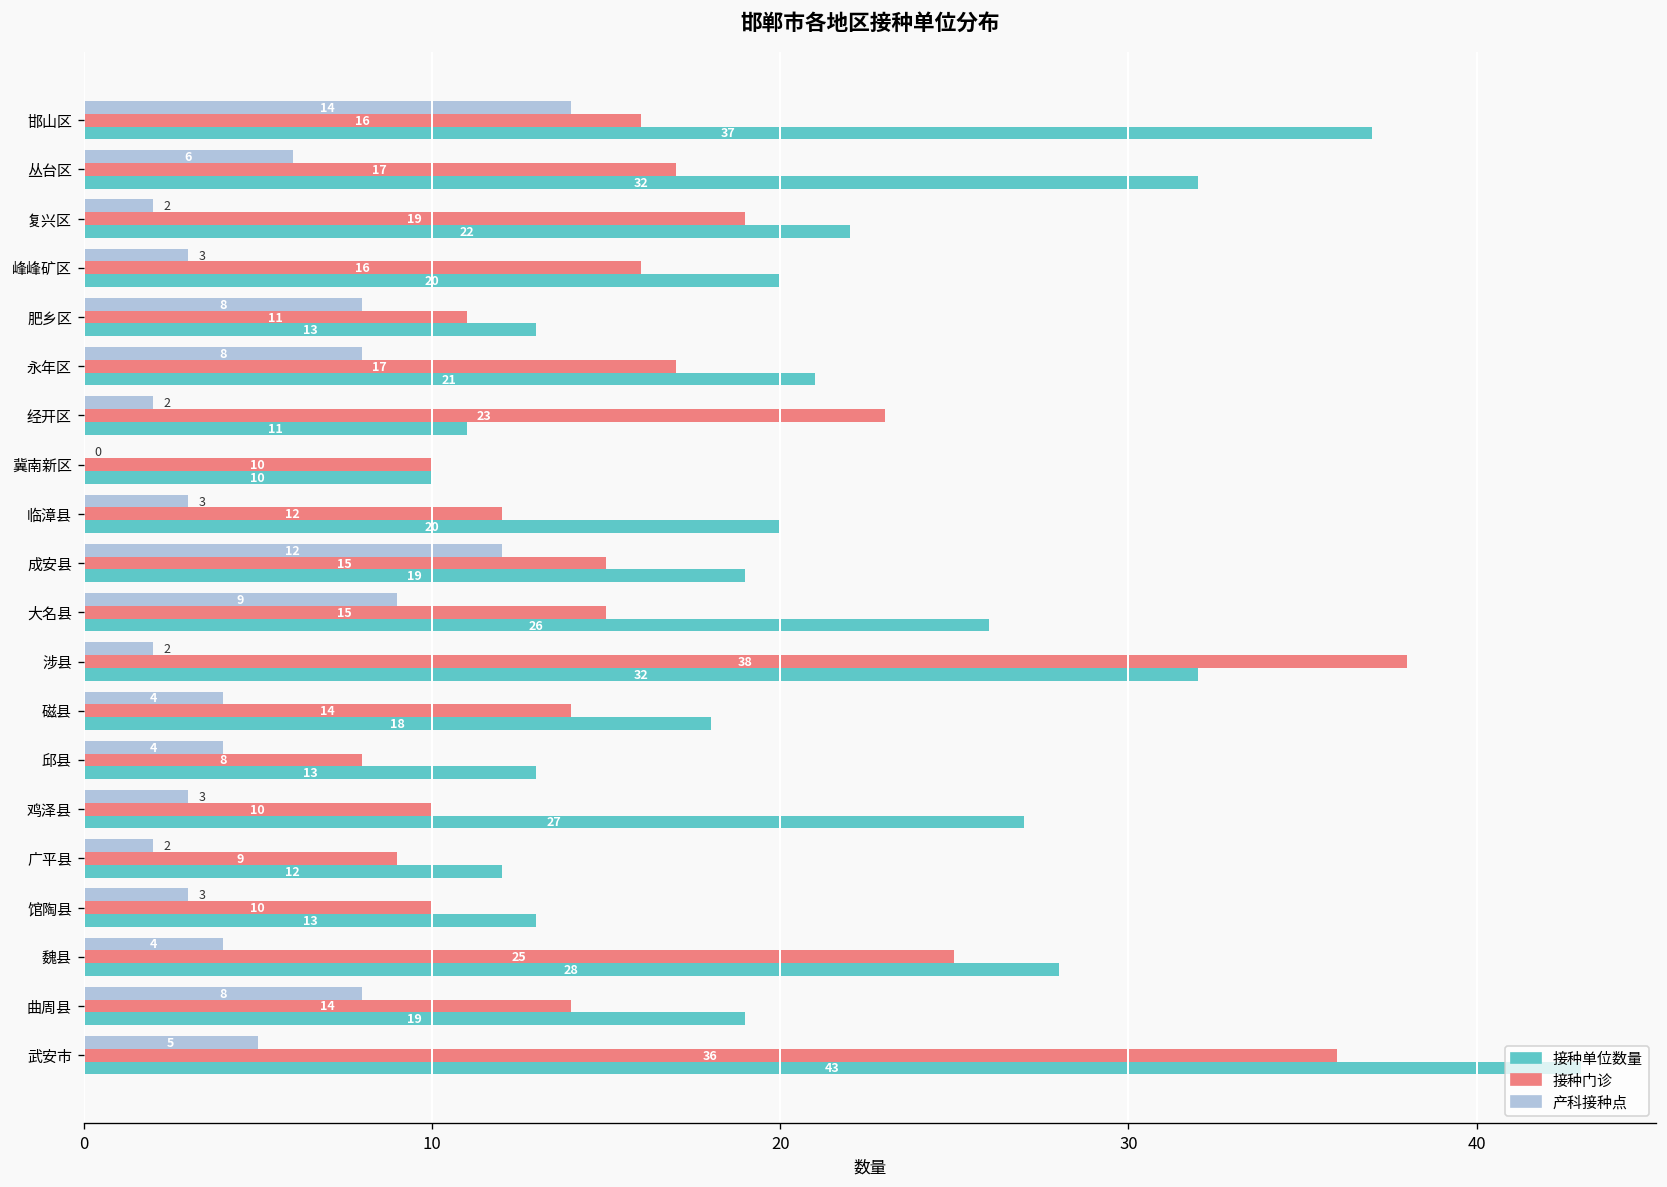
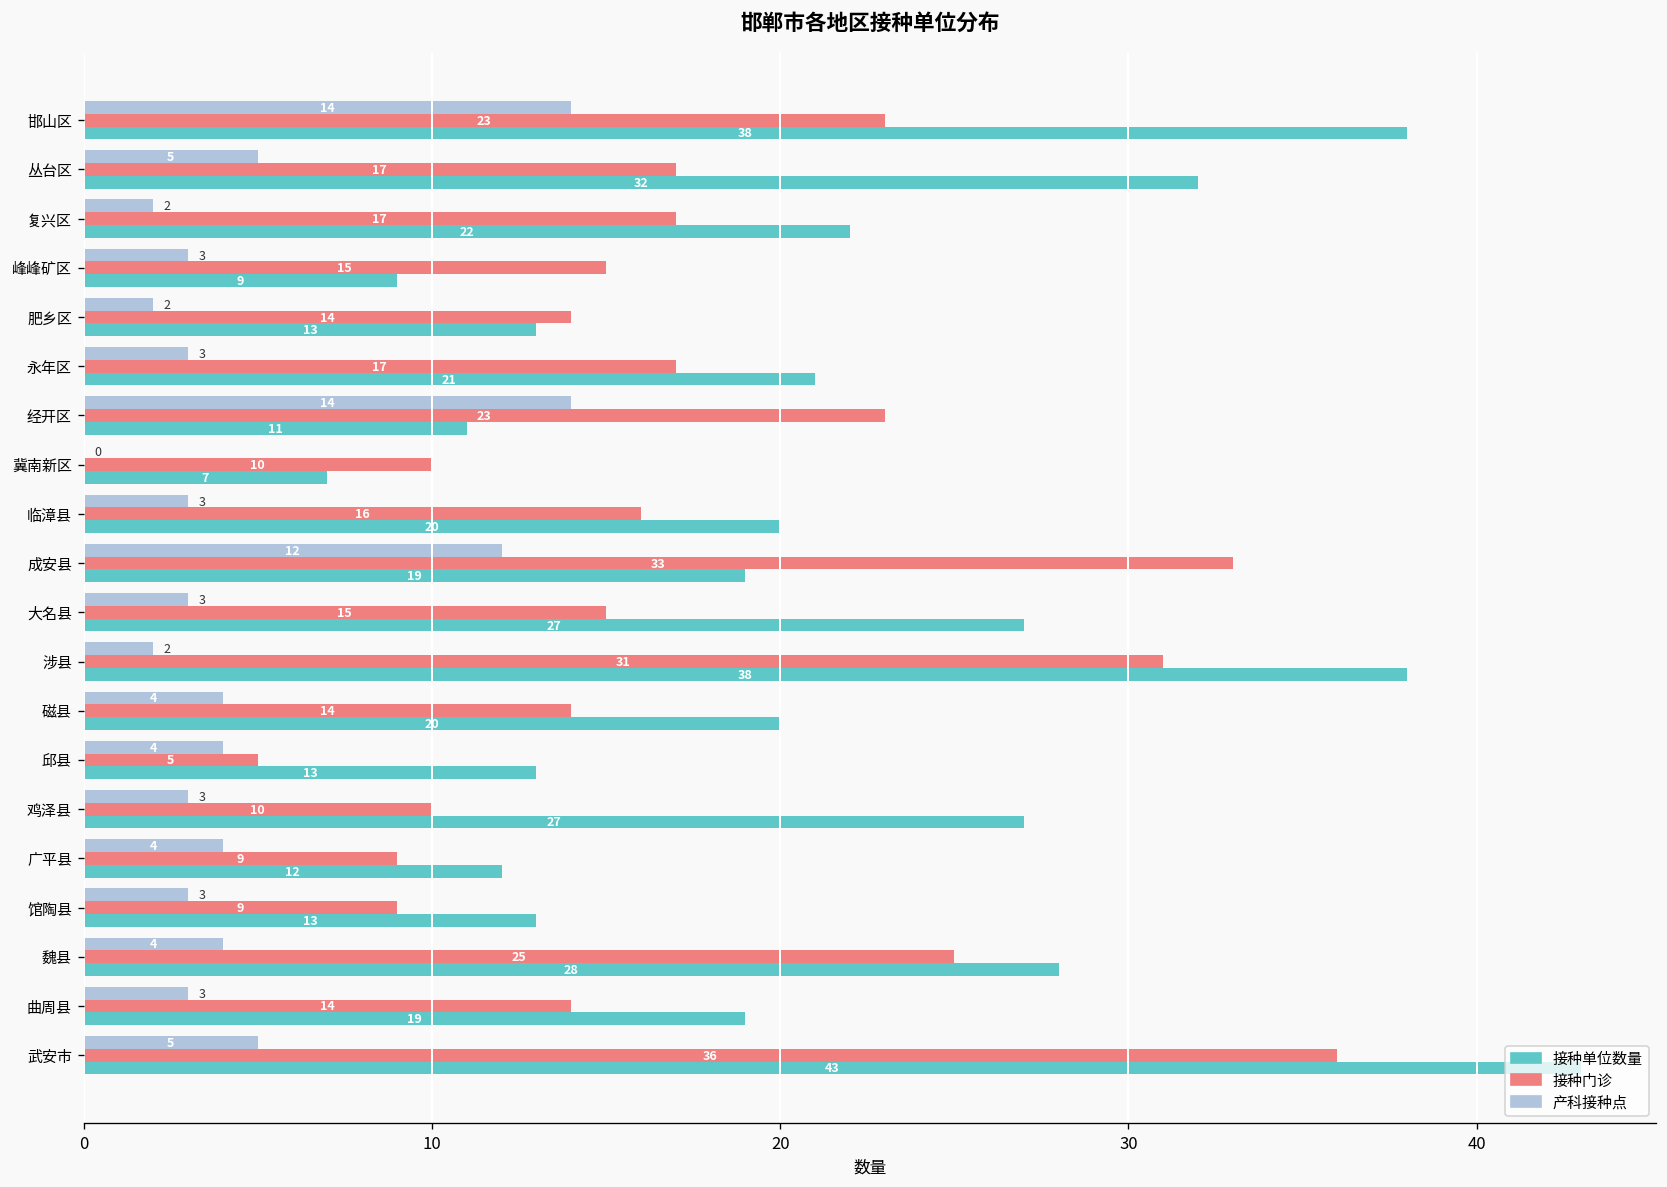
  {
    "接种单位数量": {
-     "邯山区": 37,
+     "邯山区": 38,
      "丛台区": 32,
      "复兴区": 22,
-     "峰峰矿区": 20,
+     "峰峰矿区": 9,
      "肥乡区": 13,
      "永年区": 21,
      "经开区": 11,
-     "冀南新区": 10,
+     "冀南新区": 7,
      "临漳县": 20,
      "成安县": 19,
-     "大名县": 26,
-     "涉县": 32,
-     "磁县": 18,
+     "大名县": 27,
+     "涉县": 38,
+     "磁县": 20,
      "邱县": 13,
      "鸡泽县": 27,
      "广平县": 12,
      "馆陶县": 13,
      "魏县": 28,
      "曲周县": 19
    },
    "接种门诊": {
-     "邯山区": 16,
+     "邯山区": 23,
      "丛台区": 17,
-     "复兴区": 19,
-     "峰峰矿区": 16,
-     "肥乡区": 11,
+     "复兴区": 17,
+     "峰峰矿区": 15,
+     "肥乡区": 14,
      "永年区": 17,
      "经开区": 23,
      "冀南新区": 10,
-     "临漳县": 12,
-     "成安县": 15,
+     "临漳县": 16,
+     "成安县": 33,
      "大名县": 15,
-     "涉县": 38,
+     "涉县": 31,
      "磁县": 14,
-     "邱县": 8,
+     "邱县": 5,
      "鸡泽县": 10,
      "广平县": 9,
-     "馆陶县": 10,
+     "馆陶县": 9,
      "魏县": 25,
      "曲周县": 14,
      "武安市": 36
    },
    "产科接种点": {
      "邯山区": 14,
-     "丛台区": 6,
+     "丛台区": 5,
      "复兴区": 2,
      "峰峰矿区": 3,
-     "肥乡区": 8,
-     "永年区": 8,
-     "经开区": 2,
+     "肥乡区": 2,
+     "永年区": 3,
+     "经开区": 14,
      "冀南新区": 0,
      "临漳县": 3,
      "成安县": 12,
-     "大名县": 9,
+     "大名县": 3,
      "涉县": 2,
      "磁县": 4,
      "邱县": 4,
      "鸡泽县": 3,
-     "广平县": 2,
+     "广平县": 4,
      "馆陶县": 3,
      "魏县": 4,
-     "曲周县": 8,
+     "曲周县": 3,
      "武安市": 5
    }
  }
